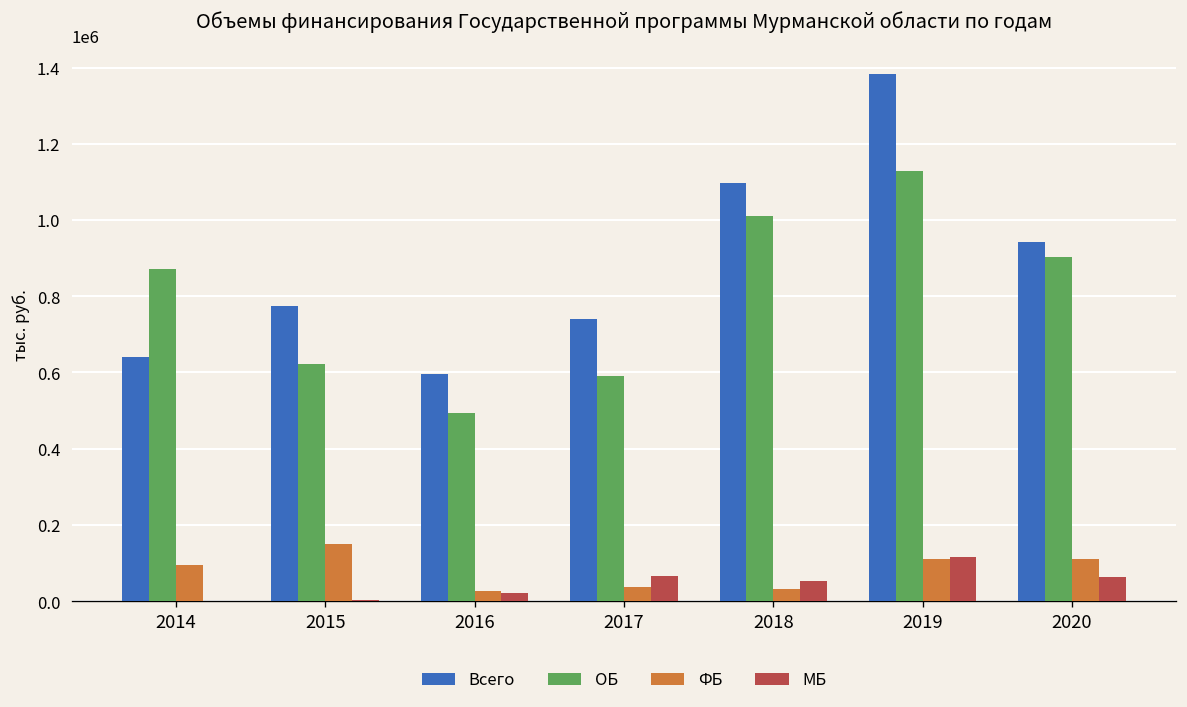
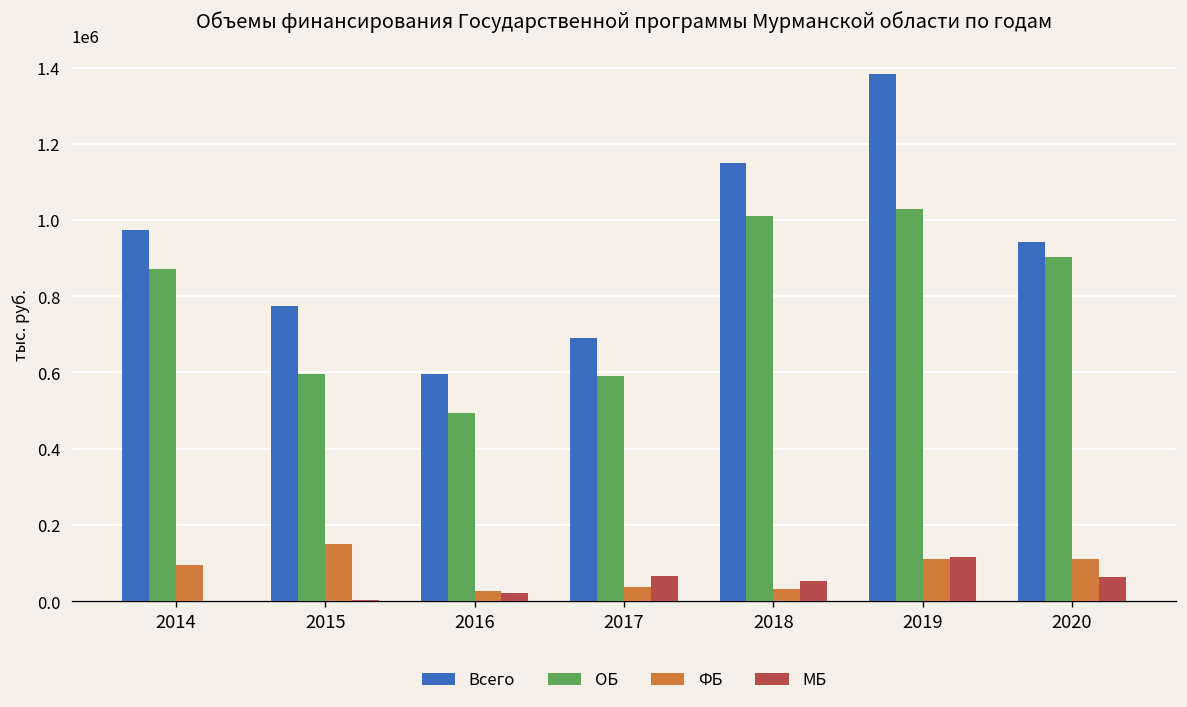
  {
    "Всего": {
-     "2014": 640000,
+     "2014": 970000,
      "2015": 770000,
      "2016": 600000,
-     "2017": 740000,
-     "2018": 1100000,
+     "2017": 690000,
+     "2018": 1150000,
      "2019": 1380000,
      "2020": 940000
    },
    "ОБ": {
      "2014": 870000,
-     "2015": 620000,
+     "2015": 600000,
      "2016": 490000,
      "2017": 590000,
      "2018": 1010000,
-     "2019": 1130000,
+     "2019": 1030000,
      "2020": 900000
    }
  }
